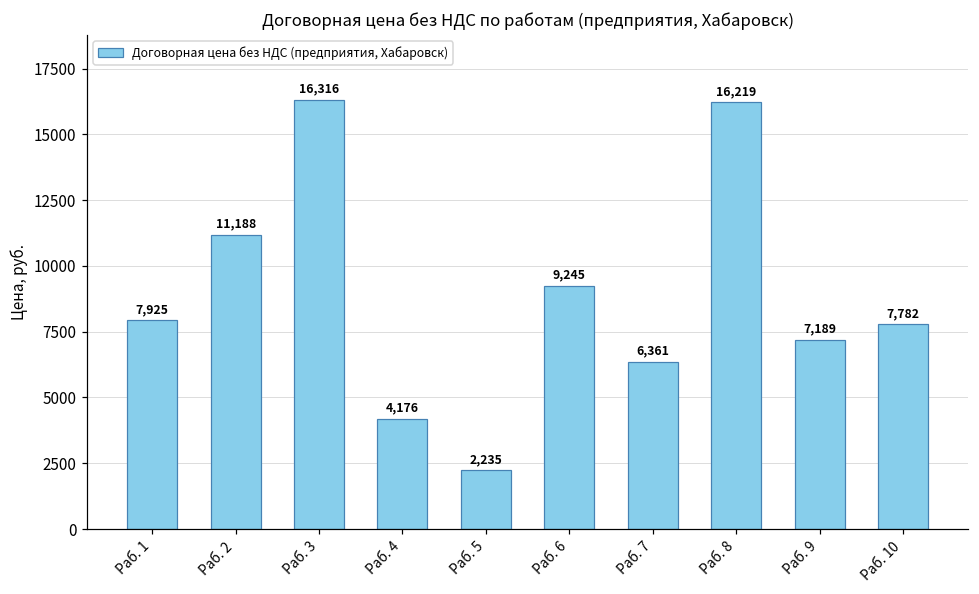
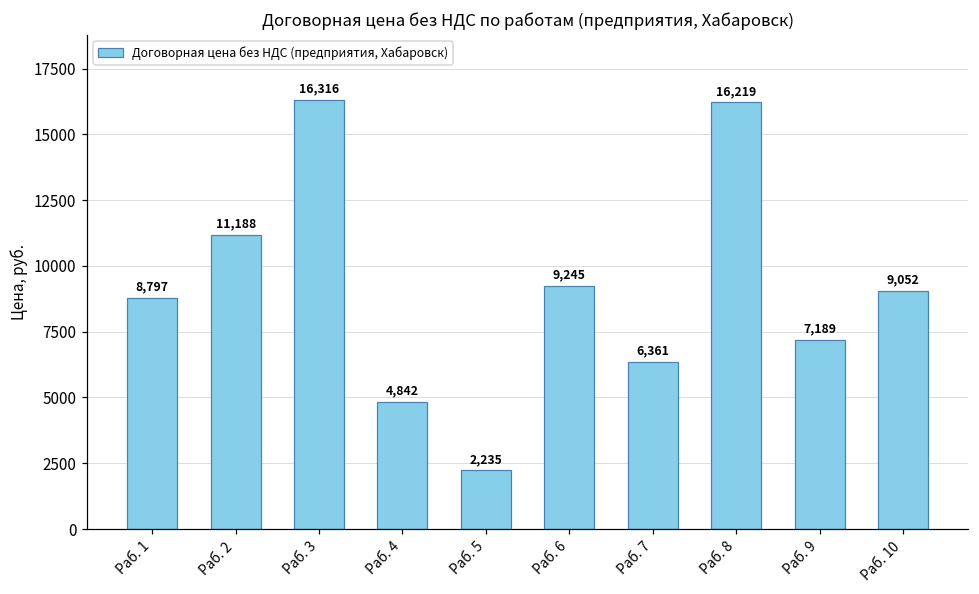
  {
-   "Раб. 1": "7,925",
+   "Раб. 1": "8,797",
    "Раб. 2": "11,188",
    "Раб. 3": "16,316",
-   "Раб. 4": "4,176",
+   "Раб. 4": "4,842",
    "Раб. 5": "2,235",
    "Раб. 6": "9,245",
    "Раб. 7": "6,361",
    "Раб. 8": "16,219",
    "Раб. 9": "7,189",
-   "Раб. 10": "7,782"
+   "Раб. 10": "9,052"
  }
